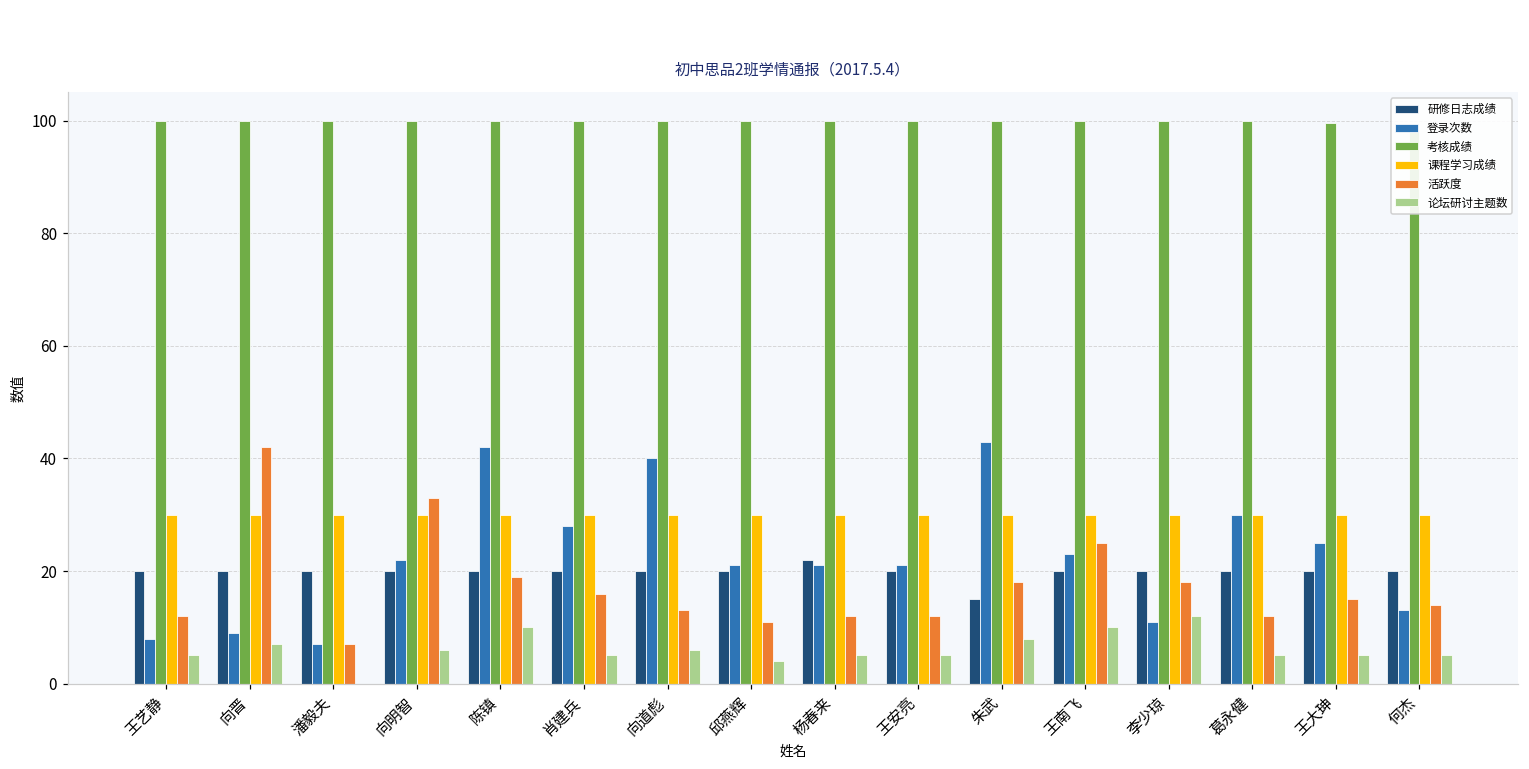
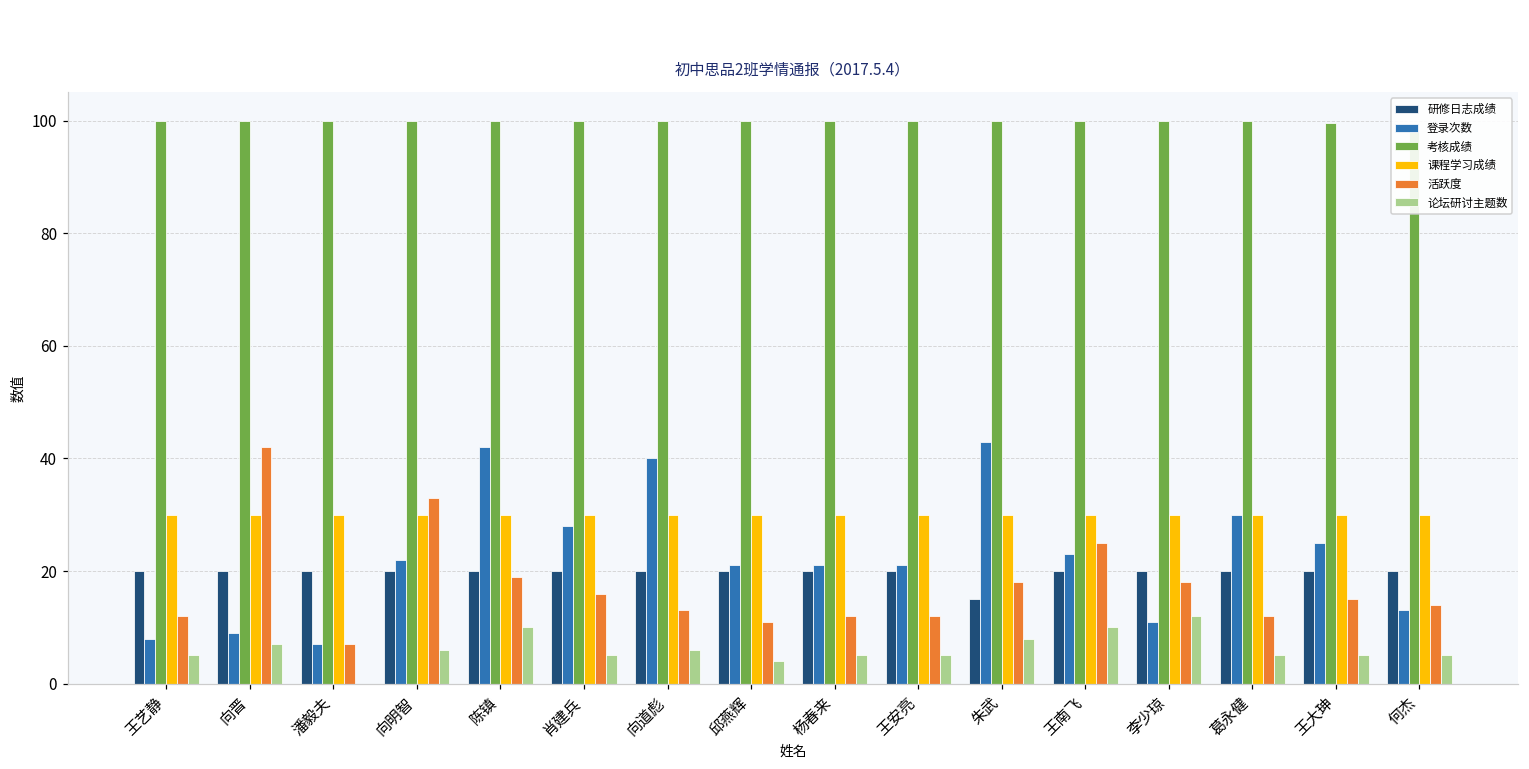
  {
    "研修日志成绩": {
      "王艺静": 20,
      "向晋": 20,
      "潘毅夫": 20,
      "向明智": 20,
      "陈镇": 20,
      "肖建兵": 20,
      "向道彪": 20,
      "邱燕辉": 20,
-     "杨春来": 22,
+     "杨春来": 20,
      "王安亮": 20,
      "朱武": 15,
      "王南飞": 20,
      "李少琼": 20,
      "葛永健": 20,
      "王大珅": 20,
      "何杰": 20
    },
    "登录次数": {
      "王艺静": 8,
      "向晋": 9,
      "潘毅夫": 7,
      "向明智": 22,
      "陈镇": 42,
      "肖建兵": 28,
      "向道彪": 40,
      "邱燕辉": 21,
      "杨春来": 21,
      "王安亮": 21,
      "朱武": 43,
      "王南飞": 23,
      "李少琼": 11,
      "葛永健": 30,
      "王大珅": 25,
      "何杰": 13
    },
    "考核成绩": {
      "王艺静": 100,
      "向晋": 100,
      "潘毅夫": 100,
      "向明智": 100,
      "陈镇": 100,
      "肖建兵": 100,
      "向道彪": 100,
      "邱燕辉": 100,
      "杨春来": 100,
      "王安亮": 100,
      "朱武": 100,
      "王南飞": 100,
      "李少琼": 100,
      "葛永健": 100,
      "王大珅": 100
    },
    "课程学习成绩": {
      "王艺静": 30,
      "向晋": 30,
      "潘毅夫": 30,
      "向明智": 30,
      "陈镇": 30,
      "肖建兵": 30,
      "向道彪": 30,
      "邱燕辉": 30,
      "杨春来": 30,
      "王安亮": 30,
      "朱武": 30,
      "王南飞": 30,
      "李少琼": 30,
      "葛永健": 30,
      "王大珅": 30,
      "何杰": 30
    },
    "活跃度": {
      "王艺静": 12,
      "向晋": 42,
      "潘毅夫": 7,
      "向明智": 33,
      "陈镇": 19,
      "肖建兵": 16,
      "向道彪": 13,
      "邱燕辉": 11,
      "杨春来": 12,
      "王安亮": 12,
      "朱武": 18,
      "王南飞": 25,
      "李少琼": 18,
      "葛永健": 12,
      "王大珅": 15,
      "何杰": 14
    },
    "论坛研讨主题数": {
      "王艺静": 5,
      "向晋": 7,
      "潘毅夫": 0,
      "向明智": 6,
      "陈镇": 10,
      "肖建兵": 5,
      "向道彪": 6,
      "邱燕辉": 4,
      "杨春来": 5,
      "王安亮": 5,
      "朱武": 8,
      "王南飞": 10,
      "李少琼": 12,
      "葛永健": 5,
      "王大珅": 5,
      "何杰": 5
    }
  }
